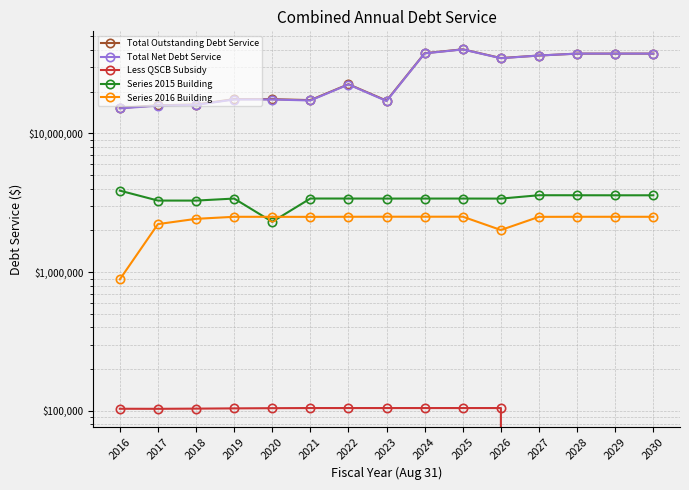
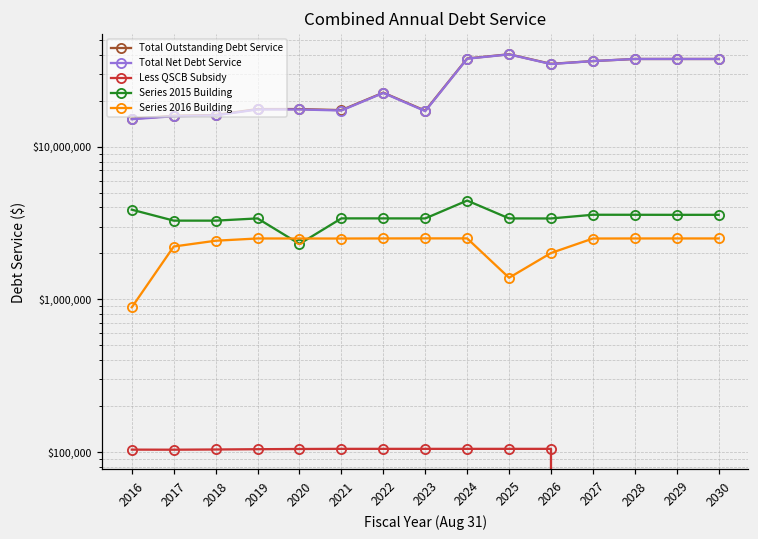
  {
    "Series 2015 Building": {
      "2016": "$3,900,000",
      "2017": "$3,300,000",
      "2018": "$3,300,000",
      "2019": "$3,400,000",
      "2020": "$2,300,000",
      "2021": "$3,400,000",
      "2022": "$3,400,000",
      "2023": "$3,400,000",
-     "2024": "$3,400,000",
+     "2024": "$4,400,000",
      "2025": "$3,400,000",
      "2026": "$3,400,000",
      "2027": "$3,600,000",
      "2028": "$3,600,000",
      "2029": "$3,600,000",
      "2030": "$3,600,000"
    },
    "Series 2016 Building": {
      "2016": "$900,000",
      "2017": "$2,200,000",
      "2018": "$2,400,000",
      "2019": "$2,500,000",
      "2020": "$2,500,000",
      "2021": "$2,500,000",
      "2022": "$2,500,000",
      "2023": "$2,500,000",
      "2024": "$2,500,000",
-     "2025": "$2,500,000",
+     "2025": "$1,400,000",
      "2026": "$2,000,000",
      "2027": "$2,500,000",
      "2028": "$2,500,000",
      "2029": "$2,500,000",
      "2030": "$2,500,000"
    }
  }
